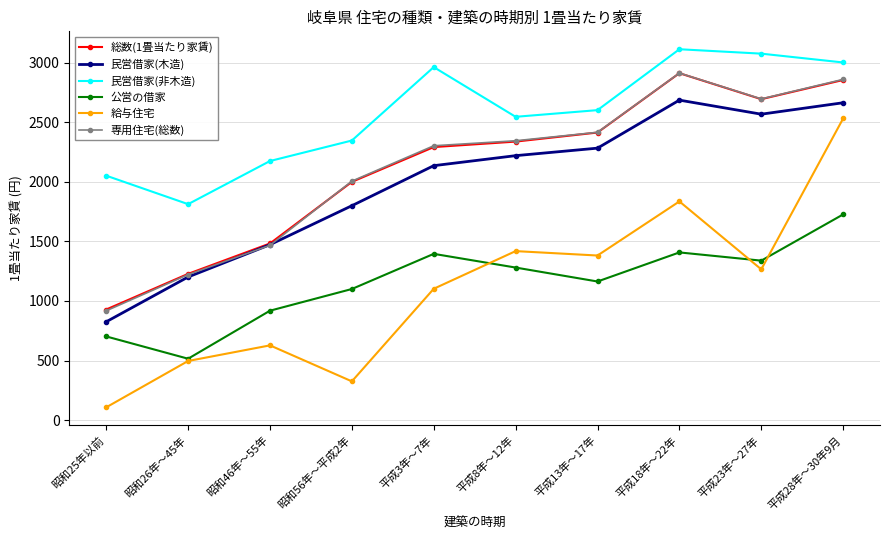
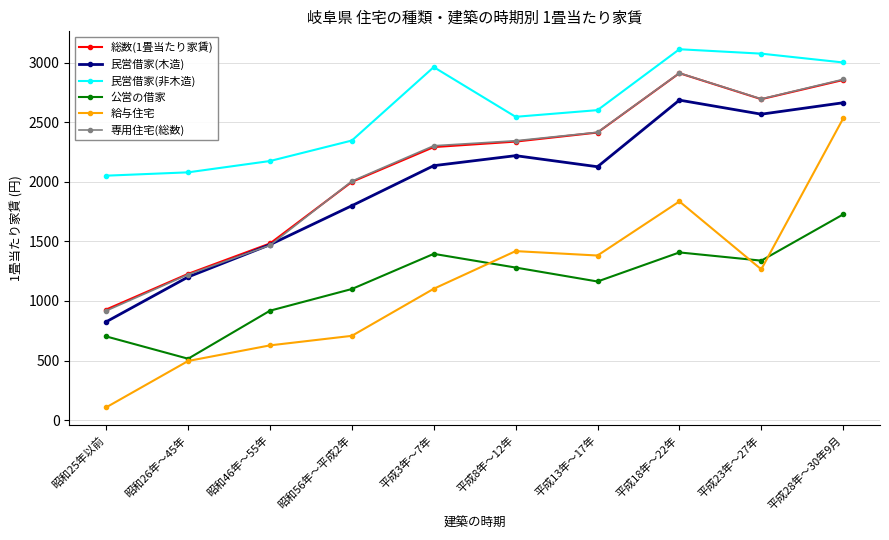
  {
    "民営借家(木造)": {
      "昭和25年以前": 830,
      "昭和56年～平成2年": 1800,
      "平成3年～7年": 2140,
      "平成8年～12年": 2220,
-     "平成13年～17年": 2280,
+     "平成13年～17年": 2130,
      "平成18年～22年": 2690,
      "平成23年～27年": 2570,
      "平成28年～30年9月": 2660
    },
    "民営借家(非木造)": {
      "昭和25年以前": 2050,
-     "昭和26年～45年": 1810,
+     "昭和26年～45年": 2080,
      "昭和46年～55年": 2170,
      "昭和56年～平成2年": 2350,
      "平成3年～7年": 2960,
      "平成8年～12年": 2550,
      "平成13年～17年": 2600,
      "平成18年～22年": 3110,
      "平成23年～27年": 3080,
      "平成28年～30年9月": 3000
    },
    "公営の借家": {
      "昭和25年以前": 700,
      "昭和46年～55年": 920,
      "昭和56年～平成2年": 1100,
      "平成3年～7年": 1400,
      "平成8年～12年": 1280,
      "平成13年～17年": 1160,
      "平成18年～22年": 1410,
      "平成23年～27年": 1340,
      "平成28年～30年9月": 1730
    },
    "給与住宅": {
      "昭和25年以前": 110,
      "昭和46年～55年": 630,
-     "昭和56年～平成2年": 330,
+     "昭和56年～平成2年": 710,
      "平成3年～7年": 1100,
      "平成8年～12年": 1420,
      "平成13年～17年": 1380,
      "平成18年～22年": 1840,
      "平成23年～27年": 1270,
      "平成28年～30年9月": 2530
    }
  }
